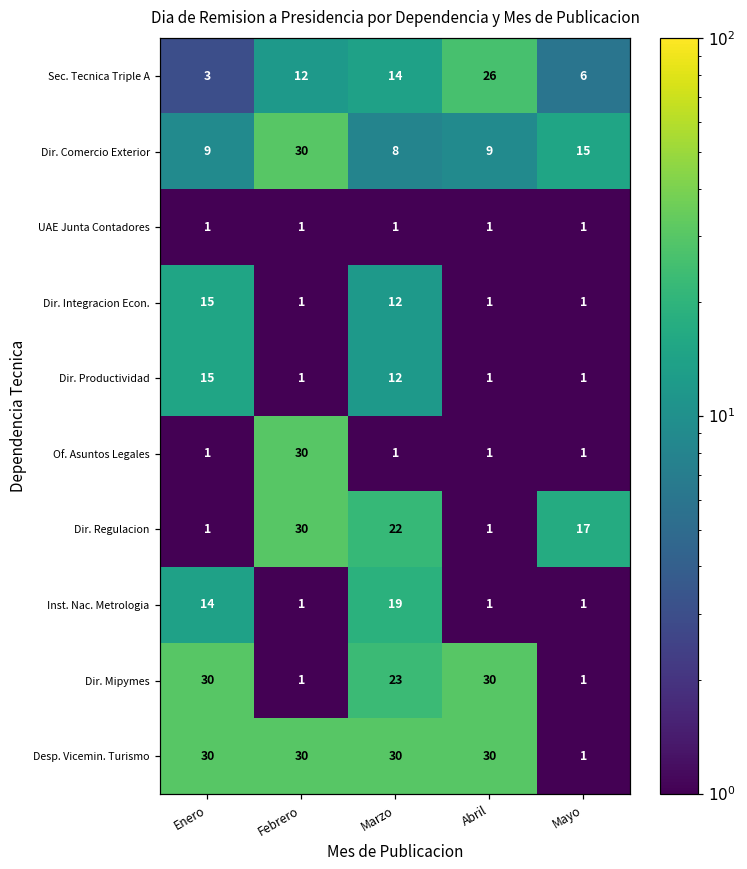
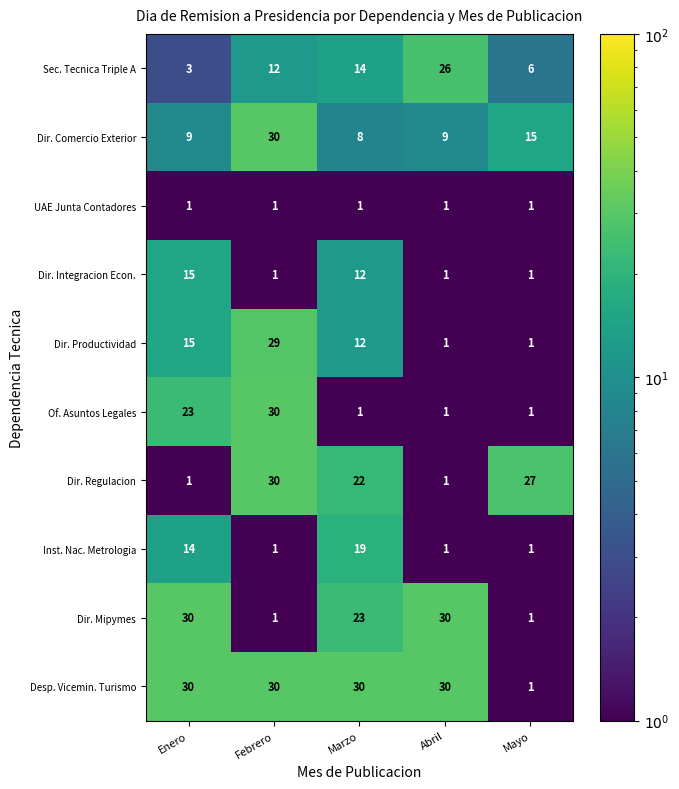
  {
    "Sec. Tecnica Triple A": {
      "Enero": 3,
      "Febrero": 12,
      "Marzo": 14,
      "Abril": 26,
      "Mayo": 6
    },
    "Dir. Comercio Exterior": {
      "Enero": 9,
      "Febrero": 30,
      "Marzo": 8,
      "Abril": 9,
      "Mayo": 15
    },
    "UAE Junta Contadores": {
      "Enero": 1,
      "Febrero": 1,
      "Marzo": 1,
      "Abril": 1,
      "Mayo": 1
    },
    "Dir. Integracion Econ.": {
      "Enero": 15,
      "Febrero": 1,
      "Marzo": 12,
      "Abril": 1,
      "Mayo": 1
    },
    "Dir. Productividad": {
      "Enero": 15,
-     "Febrero": 1,
+     "Febrero": 29,
      "Marzo": 12,
      "Abril": 1,
      "Mayo": 1
    },
    "Of. Asuntos Legales": {
-     "Enero": 1,
+     "Enero": 23,
      "Febrero": 30,
      "Marzo": 1,
      "Abril": 1,
      "Mayo": 1
    },
    "Dir. Regulacion": {
      "Enero": 1,
      "Febrero": 30,
      "Marzo": 22,
      "Abril": 1,
-     "Mayo": 17
+     "Mayo": 27
    },
    "Inst. Nac. Metrologia": {
      "Enero": 14,
      "Febrero": 1,
      "Marzo": 19,
      "Abril": 1,
      "Mayo": 1
    },
    "Dir. Mipymes": {
      "Enero": 30,
      "Febrero": 1,
      "Marzo": 23,
      "Abril": 30,
      "Mayo": 1
    },
    "Desp. Vicemin. Turismo": {
      "Enero": 30,
      "Febrero": 30,
      "Marzo": 30,
      "Abril": 30,
      "Mayo": 1
    }
  }
